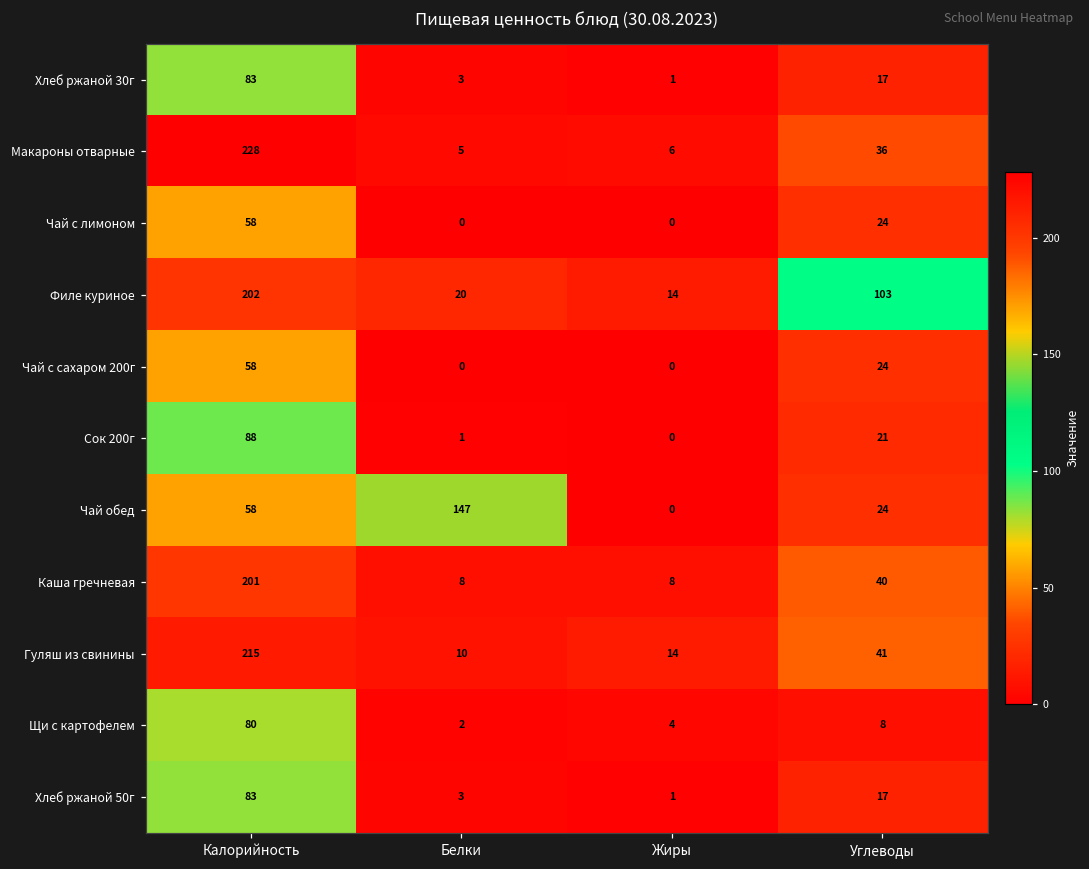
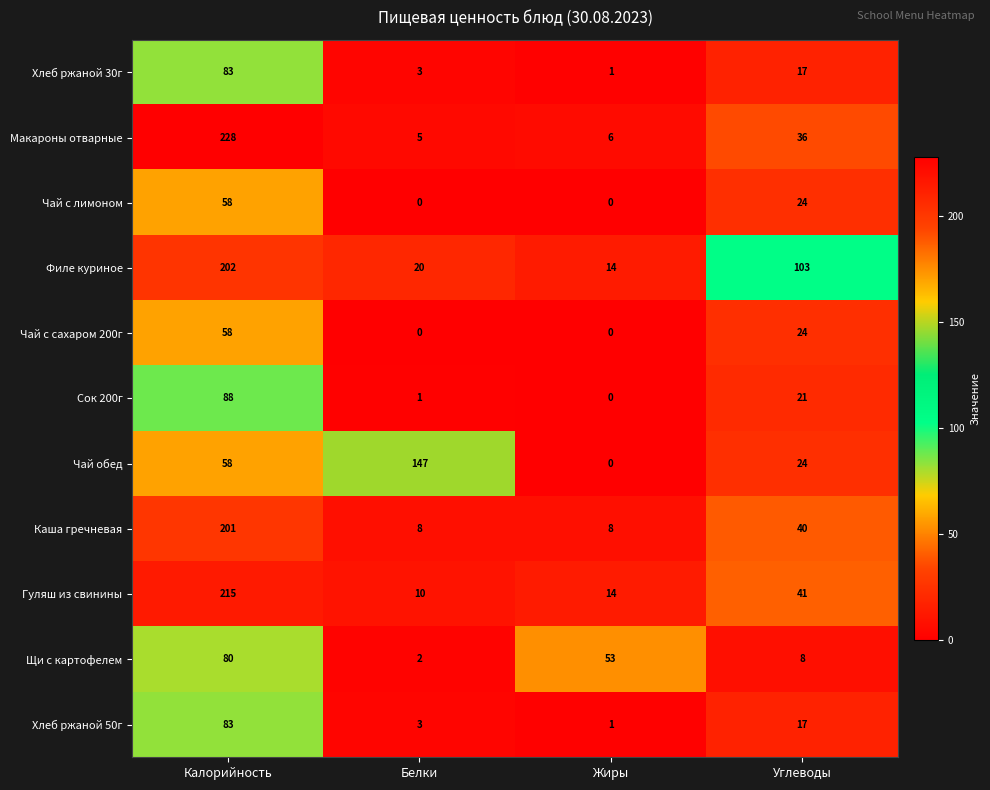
  {
    "Хлеб ржаной 30г": {
      "Калорийность": 83,
      "Белки": 3,
      "Жиры": 1,
      "Углеводы": 17
    },
    "Макароны отварные": {
      "Калорийность": 228,
      "Белки": 5,
      "Жиры": 6,
      "Углеводы": 36
    },
    "Чай с лимоном": {
      "Калорийность": 58,
      "Белки": 0,
      "Жиры": 0,
      "Углеводы": 24
    },
    "Филе куриное": {
      "Калорийность": 202,
      "Белки": 20,
      "Жиры": 14,
      "Углеводы": 103
    },
    "Чай с сахаром 200г": {
      "Калорийность": 58,
      "Белки": 0,
      "Жиры": 0,
      "Углеводы": 24
    },
    "Сок 200г": {
      "Калорийность": 88,
      "Белки": 1,
      "Жиры": 0,
      "Углеводы": 21
    },
    "Чай обед": {
      "Калорийность": 58,
      "Белки": 147,
      "Жиры": 0,
      "Углеводы": 24
    },
    "Каша гречневая": {
      "Калорийность": 201,
      "Белки": 8,
      "Жиры": 8,
      "Углеводы": 40
    },
    "Гуляш из свинины": {
      "Калорийность": 215,
      "Белки": 10,
      "Жиры": 14,
      "Углеводы": 41
    },
    "Щи с картофелем": {
      "Калорийность": 80,
      "Белки": 2,
-     "Жиры": 4,
+     "Жиры": 53,
      "Углеводы": 8
    },
    "Хлеб ржаной 50г": {
      "Калорийность": 83,
      "Белки": 3,
      "Жиры": 1,
      "Углеводы": 17
    }
  }
